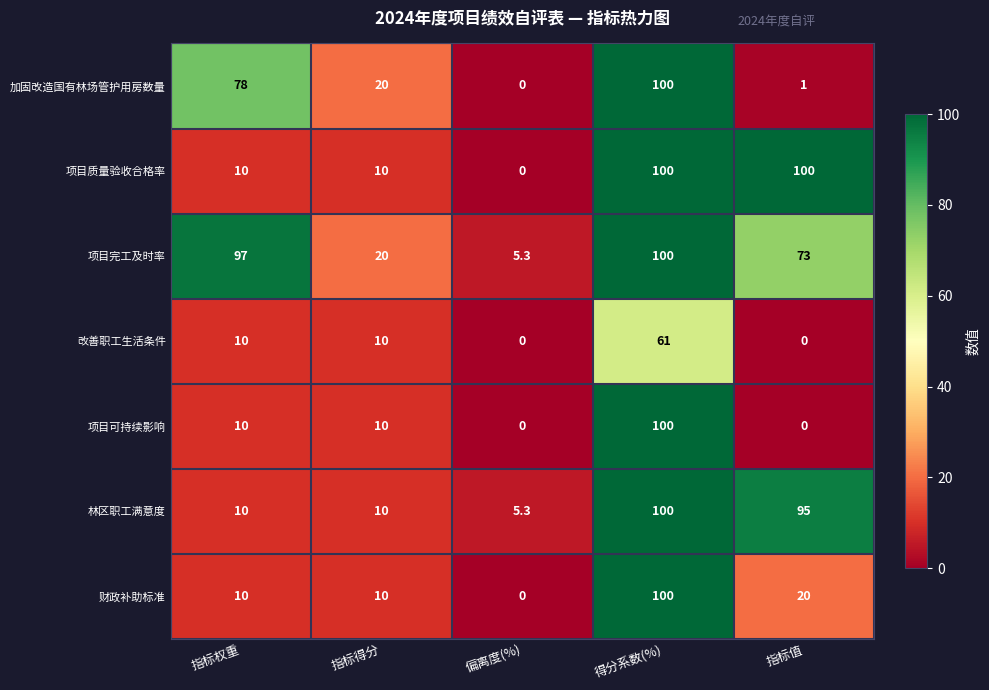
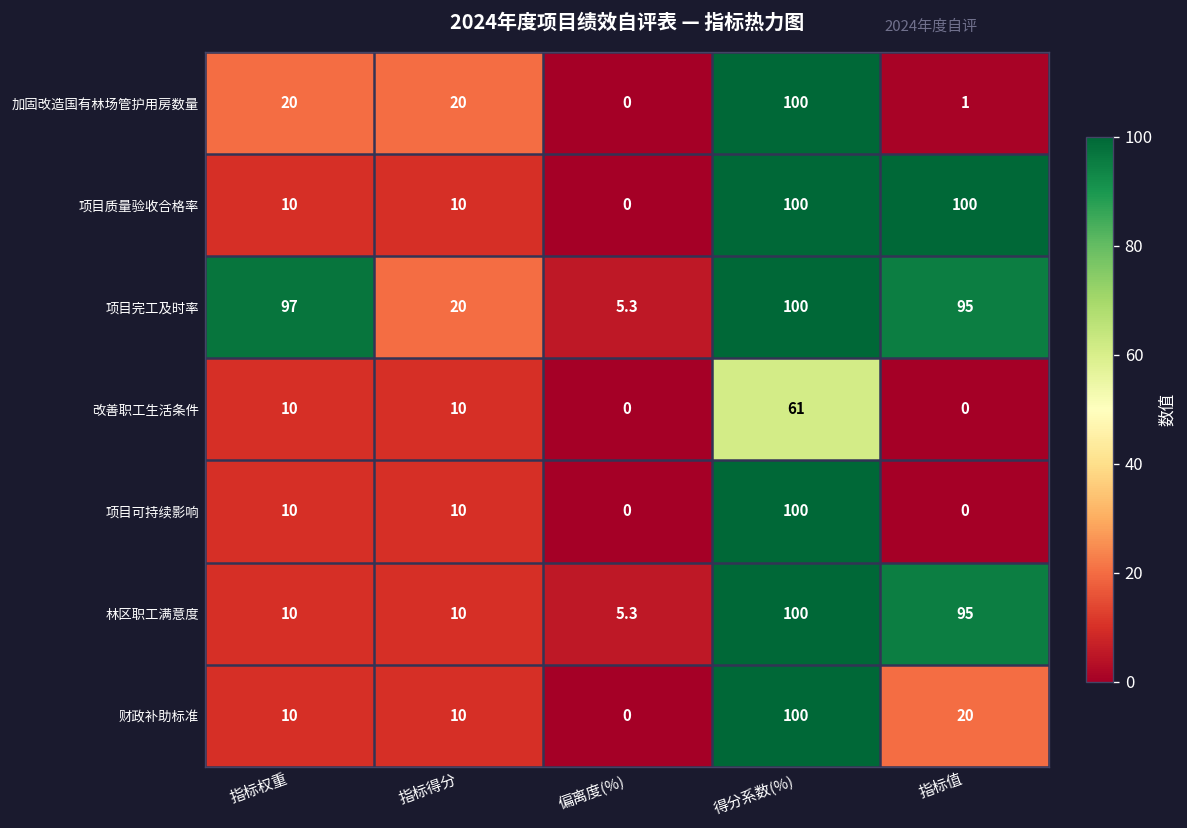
  {
    "加固改造国有林场管护用房数量": {
-     "指标权重": 78,
+     "指标权重": 20,
      "指标得分": 20,
      "偏离度(%)": 0,
      "得分系数(%)": 100,
      "指标值": 1
    },
    "项目质量验收合格率": {
      "指标权重": 10,
      "指标得分": 10,
      "偏离度(%)": 0,
      "得分系数(%)": 100,
      "指标值": 100
    },
    "项目完工及时率": {
      "指标权重": 97,
      "指标得分": 20,
      "偏离度(%)": 5.3,
      "得分系数(%)": 100,
-     "指标值": 73
+     "指标值": 95
    },
    "改善职工生活条件": {
      "指标权重": 10,
      "指标得分": 10,
      "偏离度(%)": 0,
      "得分系数(%)": 61,
      "指标值": 0
    },
    "项目可持续影响": {
      "指标权重": 10,
      "指标得分": 10,
      "偏离度(%)": 0,
      "得分系数(%)": 100,
      "指标值": 0
    },
    "林区职工满意度": {
      "指标权重": 10,
      "指标得分": 10,
      "偏离度(%)": 5.3,
      "得分系数(%)": 100,
      "指标值": 95
    },
    "财政补助标准": {
      "指标权重": 10,
      "指标得分": 10,
      "偏离度(%)": 0,
      "得分系数(%)": 100,
      "指标值": 20
    }
  }
